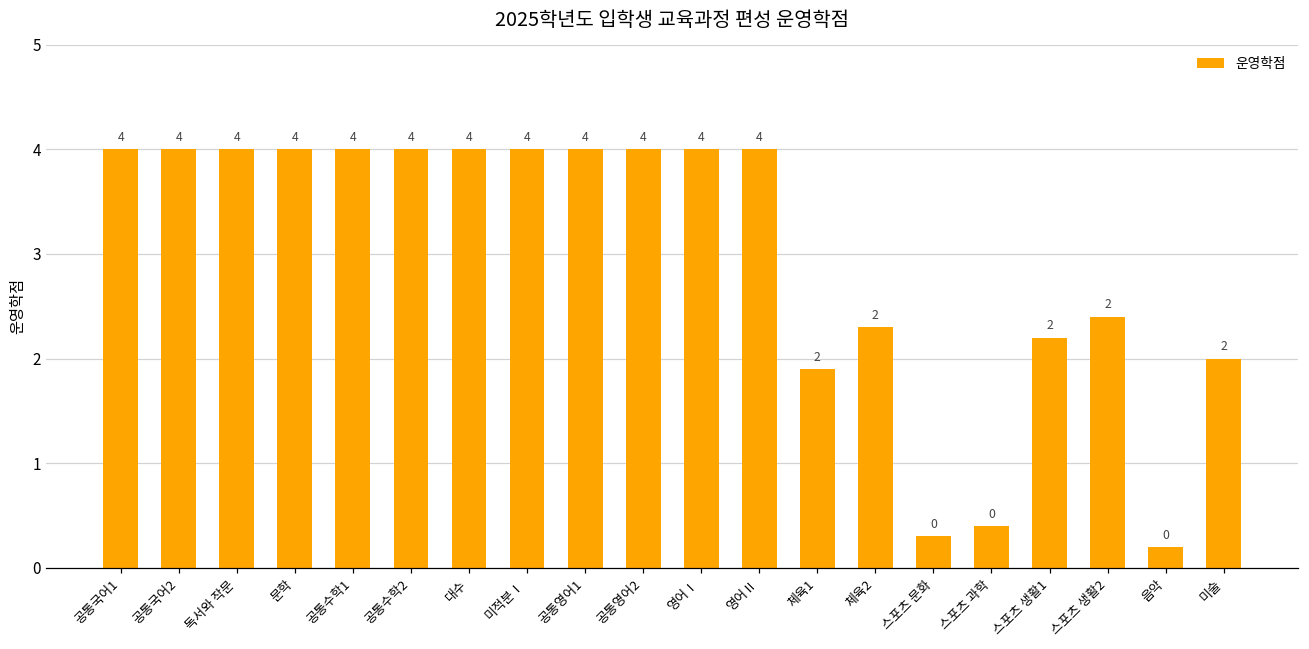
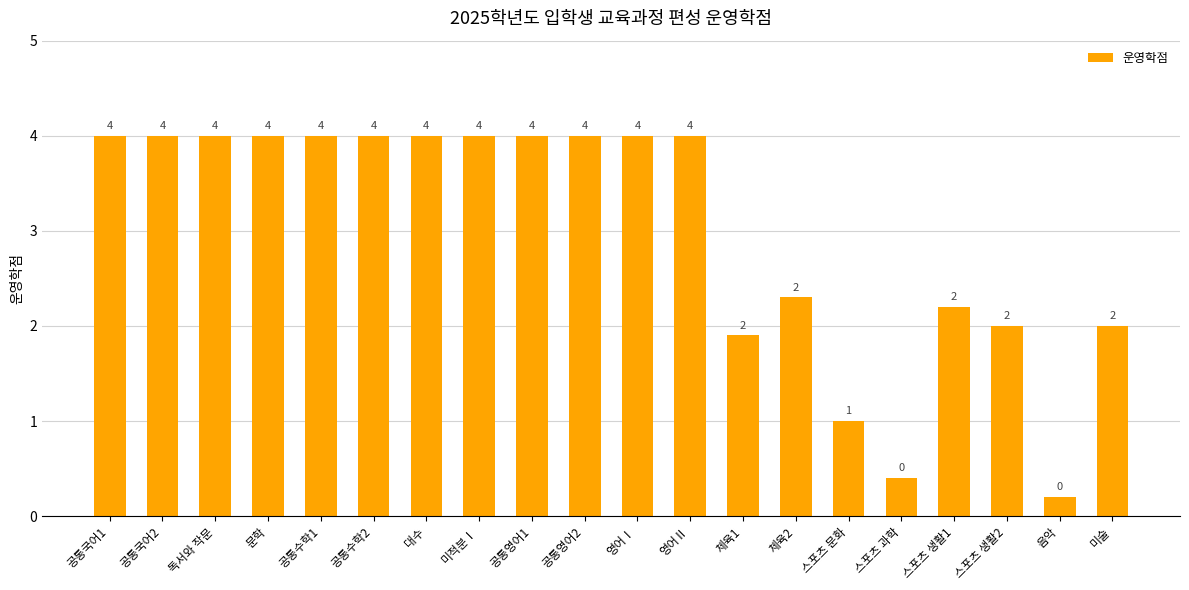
  {
    "공통국어1": 4,
    "공통국어2": 4,
    "독서와 작문": 4,
    "문학": 4,
    "공통수학1": 4,
    "공통수학2": 4,
    "대수": 4,
    "미적분Ⅰ": 4,
    "공통영어1": 4,
    "공통영어2": 4,
    "영어Ⅰ": 4,
    "영어Ⅱ": 4,
    "체육1": 2,
    "체육2": 2,
-   "스포츠 문화": 0,
+   "스포츠 문화": 1,
    "스포츠 과학": 0,
    "스포츠 생활1": 2,
-   "스포츠 생활2": 2.4,
+   "스포츠 생활2": 2.0,
    "음악": 0,
    "미술": 2
  }
